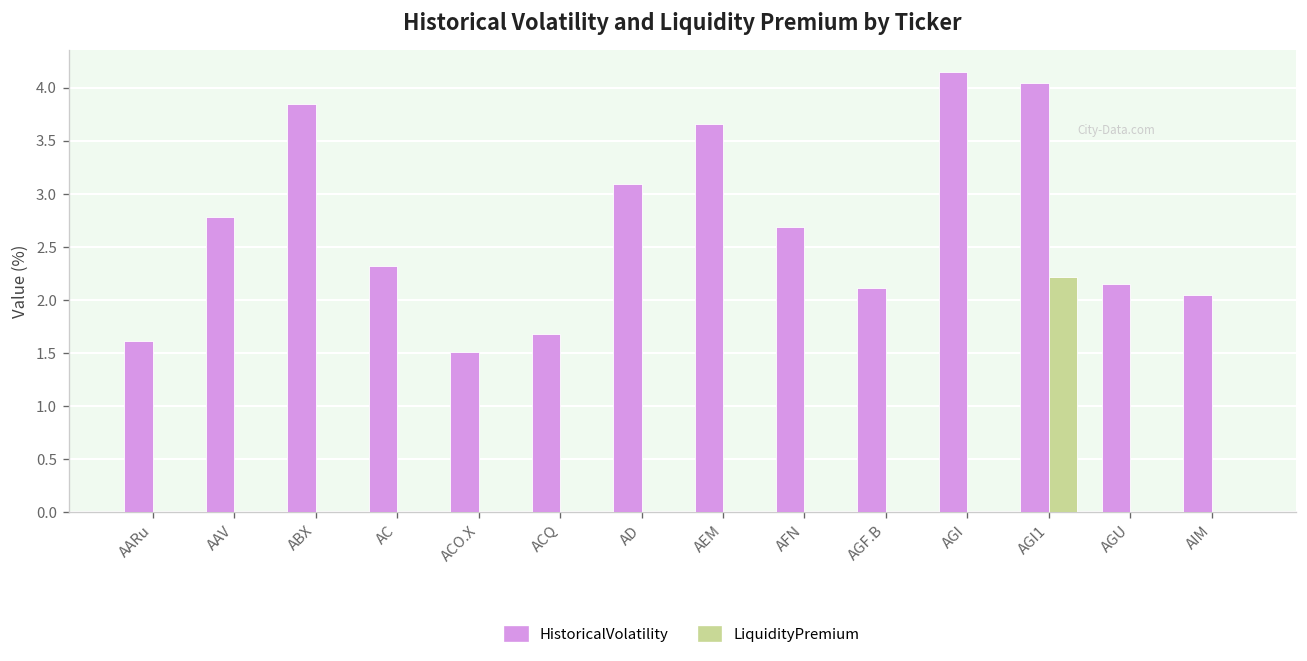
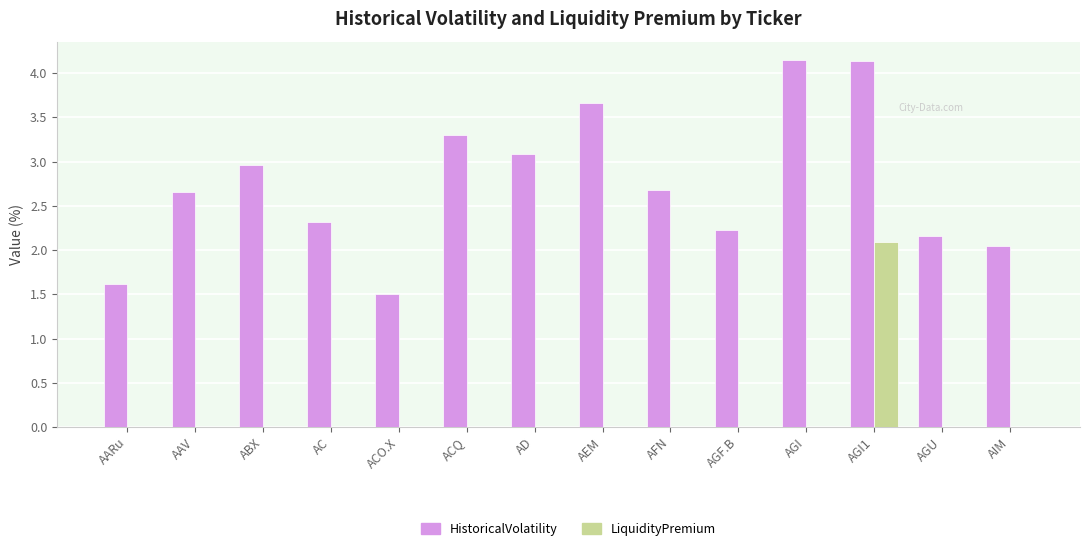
  {
    "HistoricalVolatility": {
      "AARu": 1.6,
-     "AAV": 2.8,
-     "ABX": 3.8,
+     "AAV": 2.7,
+     "ABX": 3.0,
      "AC": 2.3,
      "ACO.X": 1.5,
-     "ACQ": 1.7,
+     "ACQ": 3.3,
      "AD": 3.1,
      "AEM": 3.7,
      "AFN": 2.7,
-     "AGF.B": 2.1,
+     "AGF.B": 2.2,
      "AGI": 4.2,
-     "AGI1": 4.0,
+     "AGI1": 4.1,
      "AGU": 2.2,
      "AIM": 2.0
    },
    "LiquidityPremium": {
      "AARu": 0.0,
      "AAV": 0.0,
      "ABX": 0.0,
      "AC": 0.0,
      "ACO.X": 0.0,
      "ACQ": 0.0,
      "AD": 0.0,
      "AEM": 0.0,
      "AFN": 0.0,
      "AGF.B": 0.0,
      "AGI": 0.0,
-     "AGI1": 2.2,
+     "AGI1": 2.1,
      "AGU": 0.0,
      "AIM": 0.0
    }
  }
